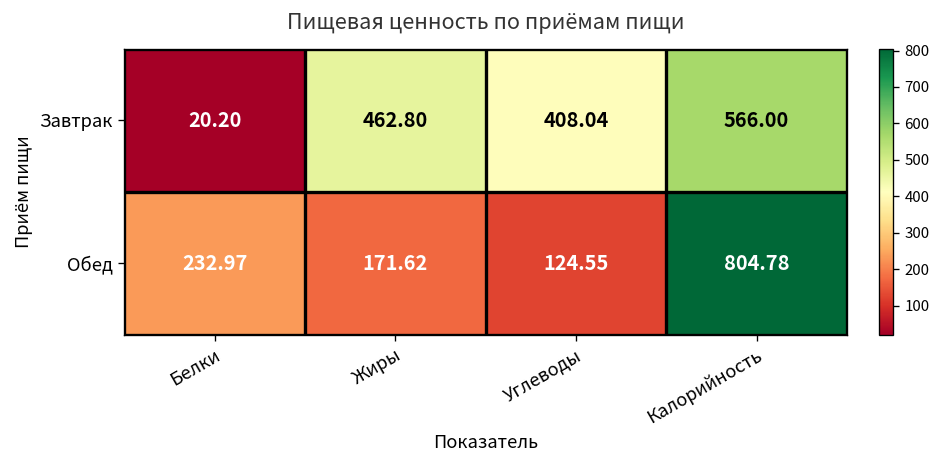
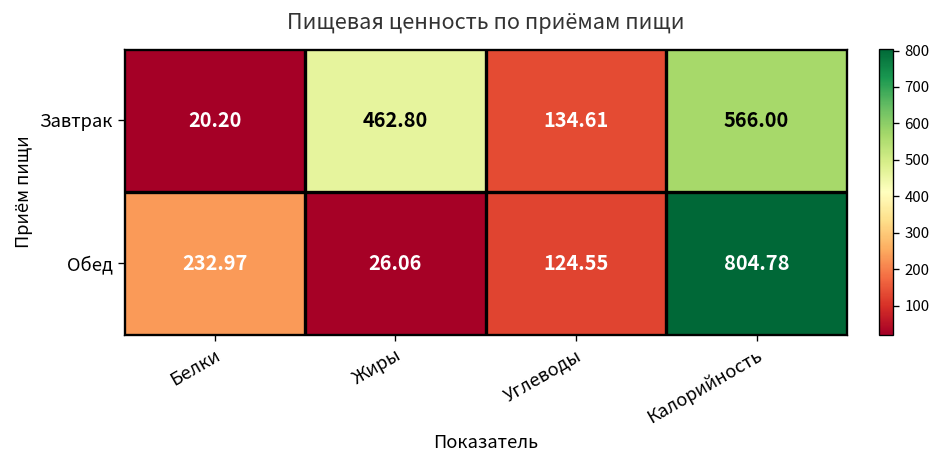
  {
    "Завтрак": {
      "Белки": 20.20,
      "Жиры": 462.80,
-     "Углеводы": 408.04,
+     "Углеводы": 134.61,
      "Калорийность": 566.00
    },
    "Обед": {
      "Белки": 232.97,
-     "Жиры": 171.62,
+     "Жиры": 26.06,
      "Углеводы": 124.55,
      "Калорийность": 804.78
    }
  }
